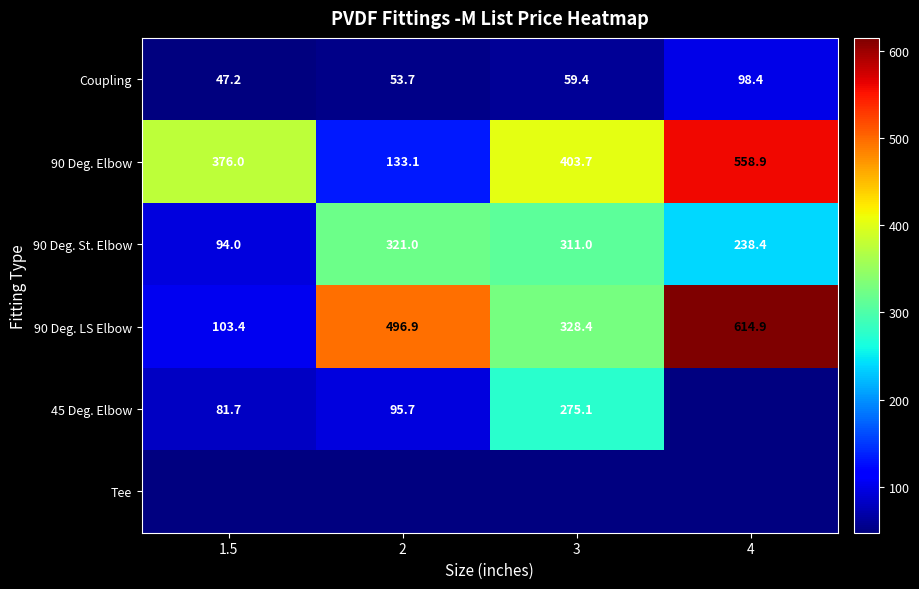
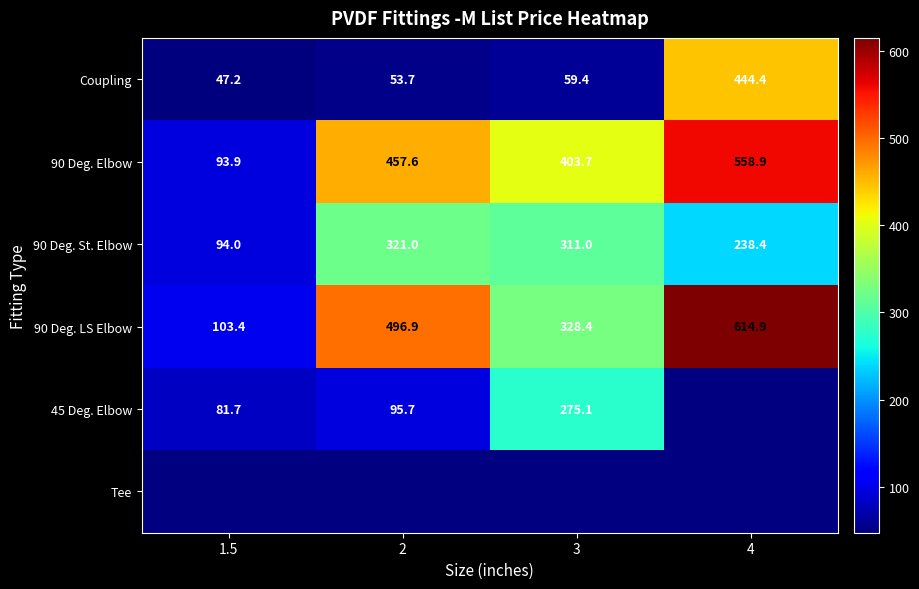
  {
    "Coupling": {
      "1.5": 47.2,
      "2": 53.7,
      "3": 59.4,
-     "4": 98.4
+     "4": 444.4
    },
    "90 Deg. Elbow": {
-     "1.5": 376.0,
-     "2": 133.1,
+     "1.5": 93.9,
+     "2": 457.6,
      "3": 403.7,
      "4": 558.9
    },
    "90 Deg. St. Elbow": {
      "1.5": 94.0,
      "2": 321.0,
      "3": 311.0,
      "4": 238.4
    },
    "90 Deg. LS Elbow": {
      "1.5": 103.4,
      "2": 496.9,
      "3": 328.4,
      "4": 614.9
    },
    "45 Deg. Elbow": {
      "1.5": 81.7,
      "2": 95.7,
      "3": 275.1
    }
  }
